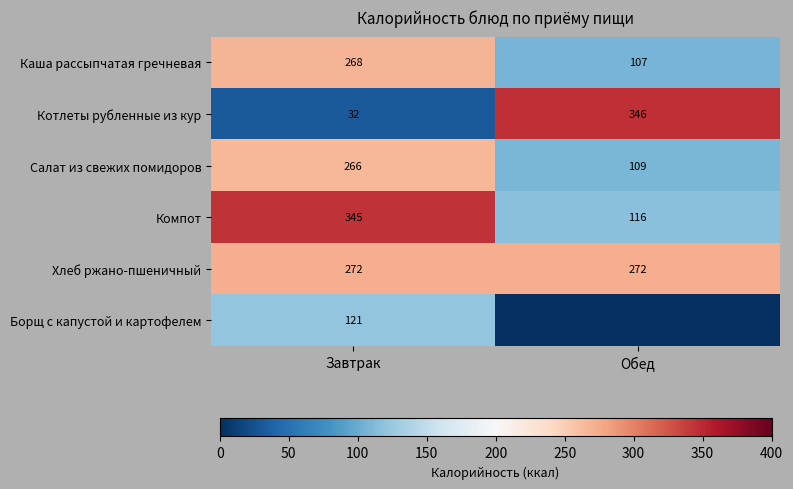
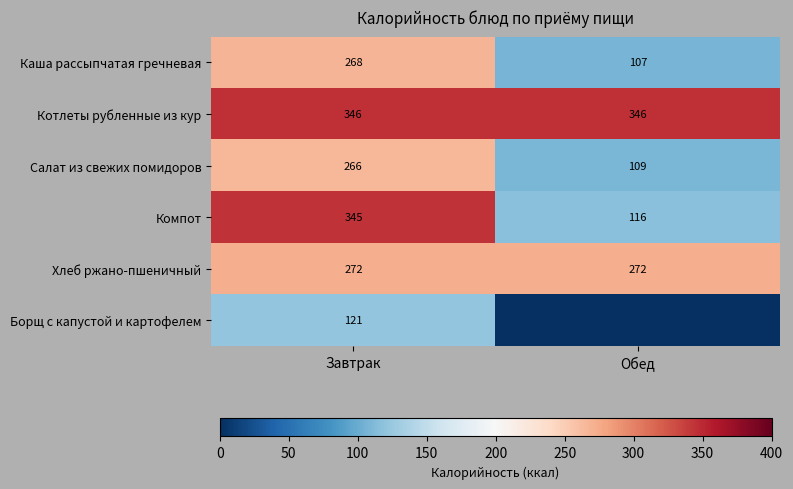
  {
    "Каша рассыпчатая гречневая": {
      "Завтрак": 268,
      "Обед": 107
    },
    "Котлеты рубленные из кур": {
-     "Завтрак": 32,
+     "Завтрак": 346,
      "Обед": 346
    },
    "Салат из свежих помидоров": {
      "Завтрак": 266,
      "Обед": 109
    },
    "Компот": {
      "Завтрак": 345,
      "Обед": 116
    },
    "Хлеб ржано-пшеничный": {
      "Завтрак": 272,
      "Обед": 272
    },
    "Борщ с капустой и картофелем": {
      "Завтрак": 121
    }
  }
